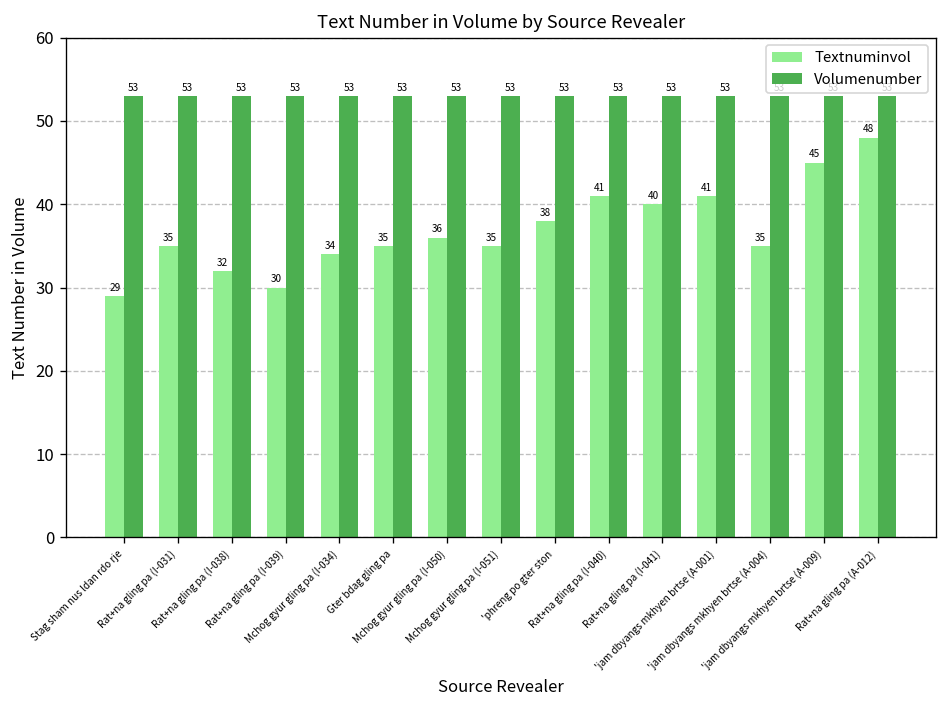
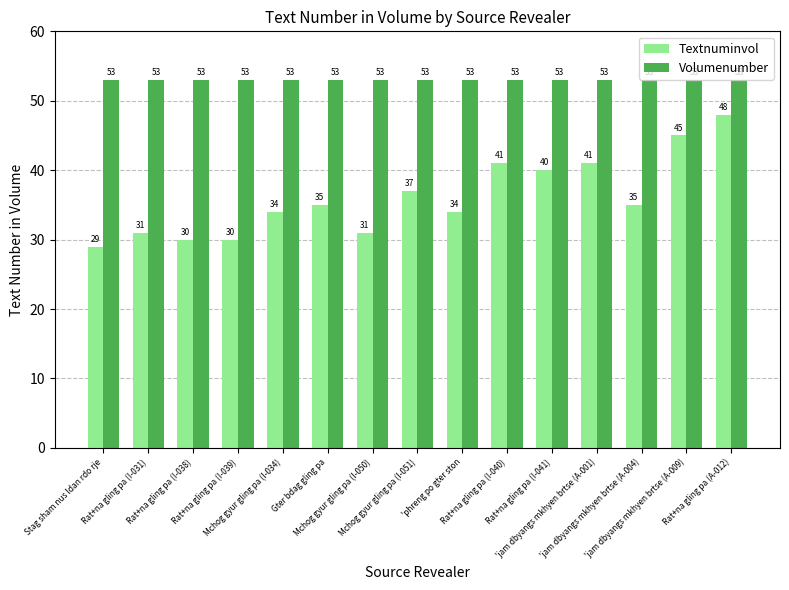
  {
    "Textnuminvol": {
      "Stag sham nus ldan rdo rje": 29,
-     "Rat+na gling pa (I-031)": 35,
-     "Rat+na gling pa (I-038)": 32,
+     "Rat+na gling pa (I-031)": 31,
+     "Rat+na gling pa (I-038)": 30,
      "Rat+na gling pa (I-039)": 30,
      "Mchog gyur gling pa (I-034)": 34,
      "Gter bdag gling pa": 35,
-     "Mchog gyur gling pa (I-050)": 36,
-     "Mchog gyur gling pa (I-051)": 35,
-     "'phreng po gter ston": 38,
+     "Mchog gyur gling pa (I-050)": 31,
+     "Mchog gyur gling pa (I-051)": 37,
+     "'phreng po gter ston": 34,
      "Rat+na gling pa (I-040)": 41,
      "Rat+na gling pa (I-041)": 40,
      "'jam dbyangs mkhyen brtse (A-001)": 41,
      "'jam dbyangs mkhyen brtse (A-004)": 35,
      "'jam dbyangs mkhyen brtse (A-009)": 45,
      "Rat+na gling pa (A-012)": 48
    },
    "Volumenumber": {
      "Stag sham nus ldan rdo rje": 53,
      "Rat+na gling pa (I-031)": 53,
      "Rat+na gling pa (I-038)": 53,
      "Rat+na gling pa (I-039)": 53,
      "Mchog gyur gling pa (I-034)": 53,
      "Gter bdag gling pa": 53,
      "Mchog gyur gling pa (I-050)": 53,
      "Mchog gyur gling pa (I-051)": 53,
      "'phreng po gter ston": 53,
      "Rat+na gling pa (I-040)": 53,
      "Rat+na gling pa (I-041)": 53,
      "'jam dbyangs mkhyen brtse (A-001)": 53
    }
  }
